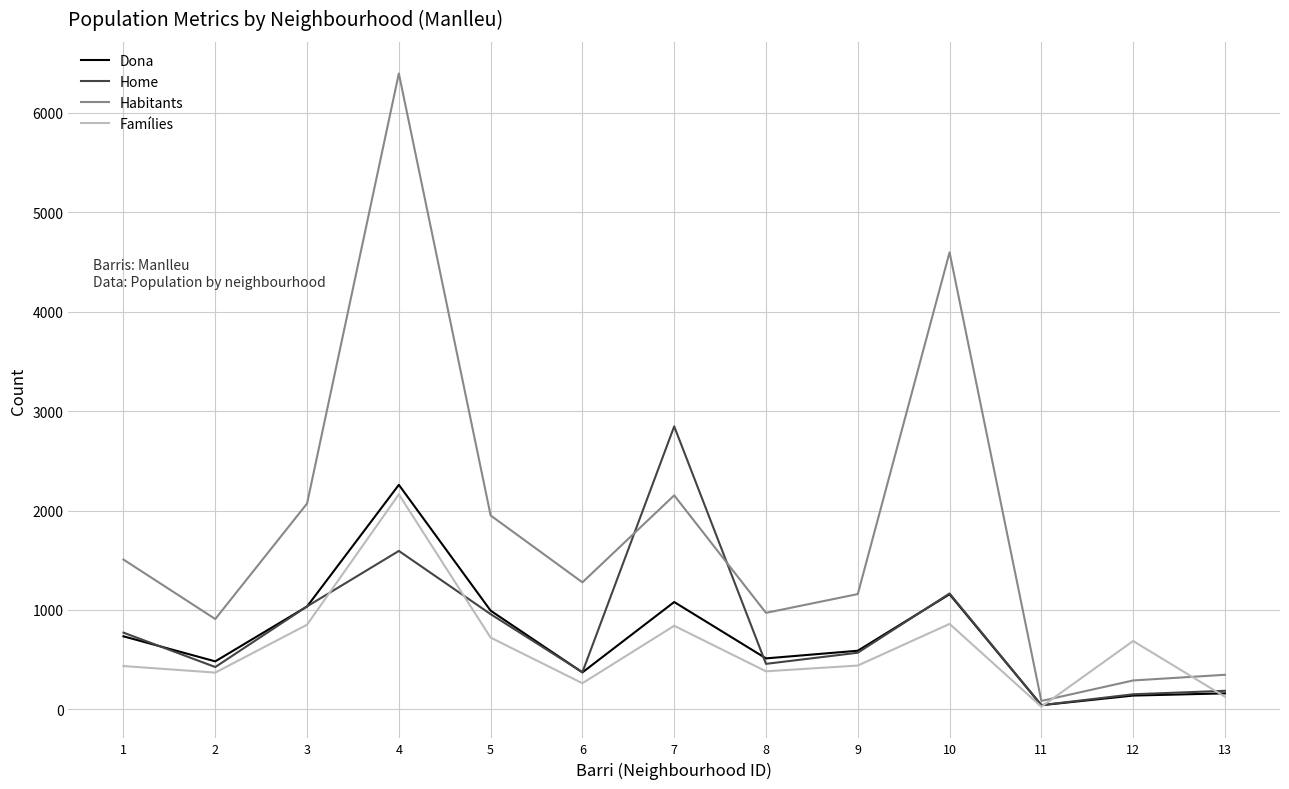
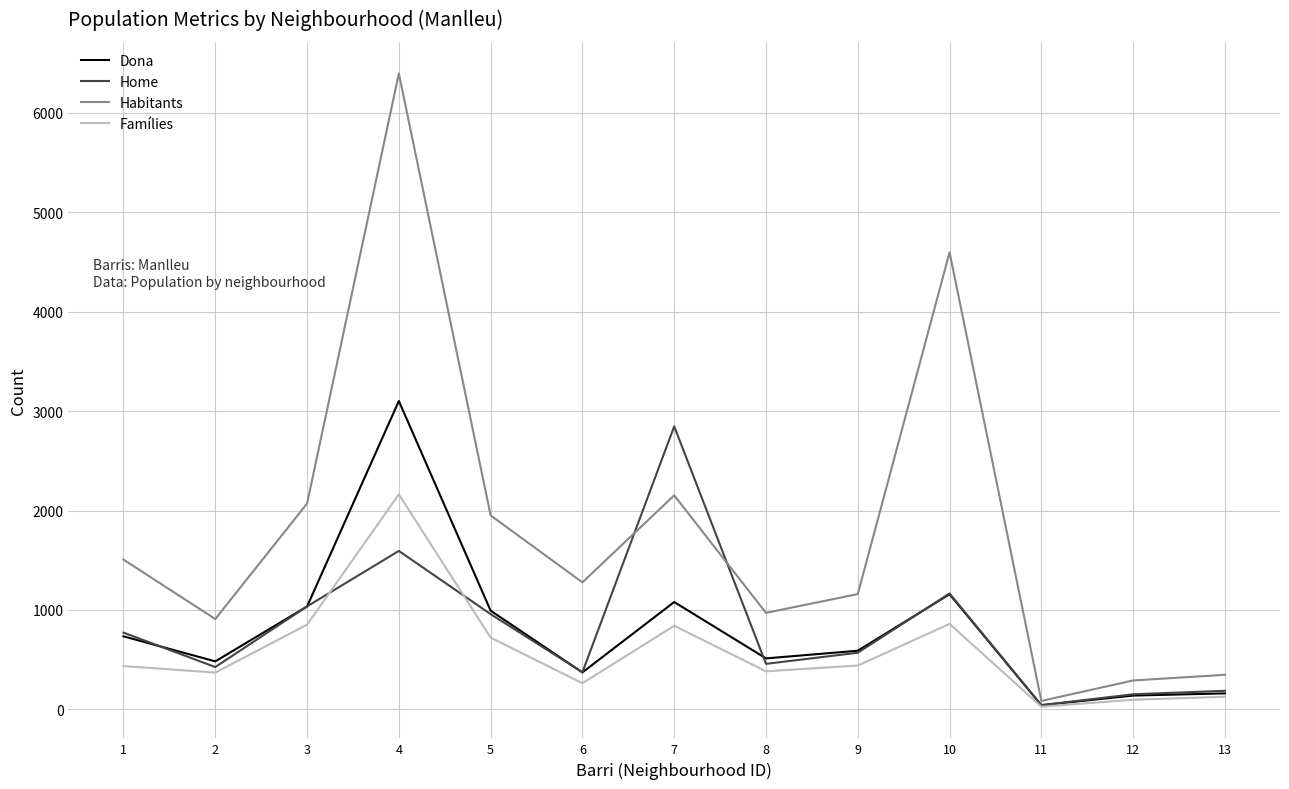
  {
    "Dona": {
      "1": 700,
      "2": 500,
-     "4": 2300,
+     "4": 3100,
      "5": 1000,
      "7": 1100,
      "8": 500,
      "13": 200
    },
    "Home": {
      "1": 800,
      "2": 400,
      "4": 1600,
      "5": 1000,
      "7": 2800,
      "8": 500,
      "13": 200
    },
    "Habitants": {
      "1": 1500,
      "2": 900,
      "3": 2100,
      "4": 6400,
      "5": 2000,
      "6": 1300,
      "7": 2200,
      "8": 1000,
      "9": 1200,
      "10": 4600,
      "11": 100,
      "12": 300,
      "13": 300
    },
    "Famílies": {
      "1": 400,
      "2": 400,
      "3": 900,
      "4": 2200,
      "5": 700,
      "6": 300,
      "7": 800,
      "8": 400,
      "9": 400,
      "10": 900,
-     "12": 700,
+     "12": 100,
      "13": 100
    }
  }
